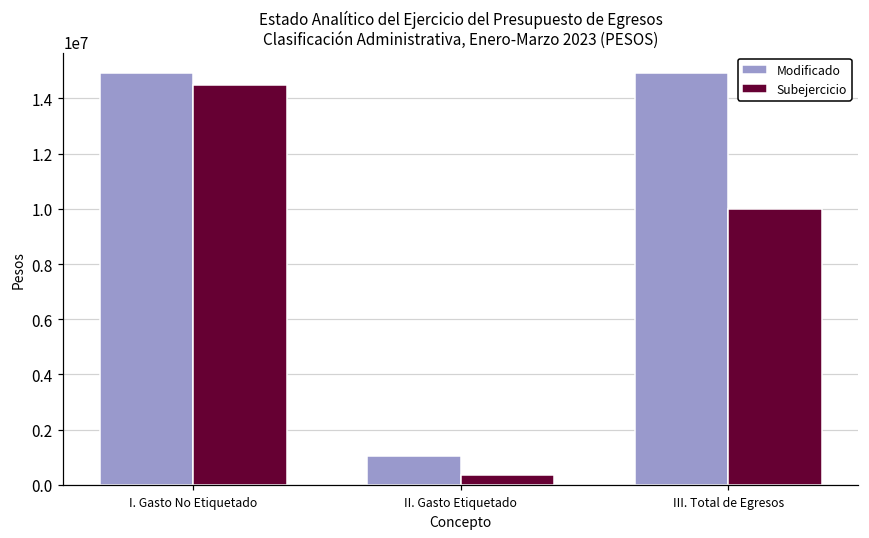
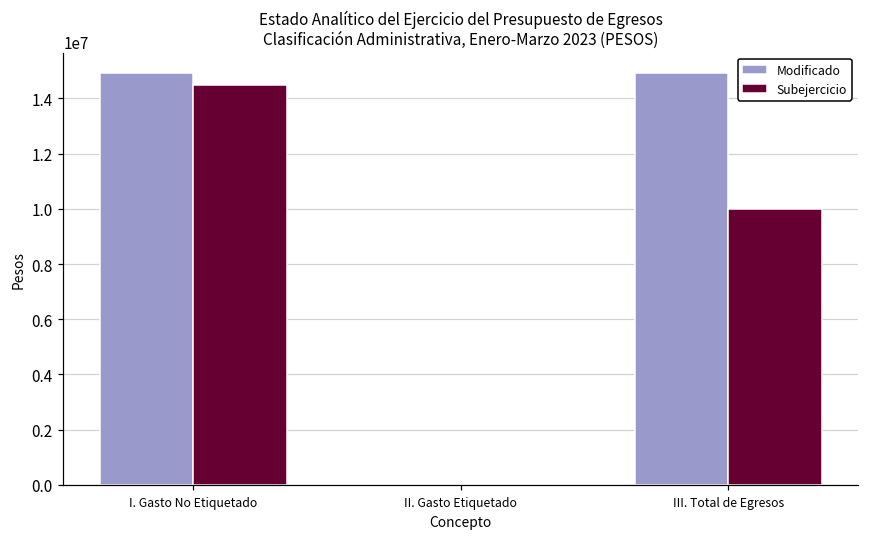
  {
    "Modificado": {
      "I. Gasto No Etiquetado": 14900000,
-     "II. Gasto Etiquetado": 1100000,
+     "II. Gasto Etiquetado": 0,
      "III. Total de Egresos": 14900000
    },
    "Subejercicio": {
      "I. Gasto No Etiquetado": 14500000,
-     "II. Gasto Etiquetado": 400000,
+     "II. Gasto Etiquetado": 0,
      "III. Total de Egresos": 10000000
    }
  }
